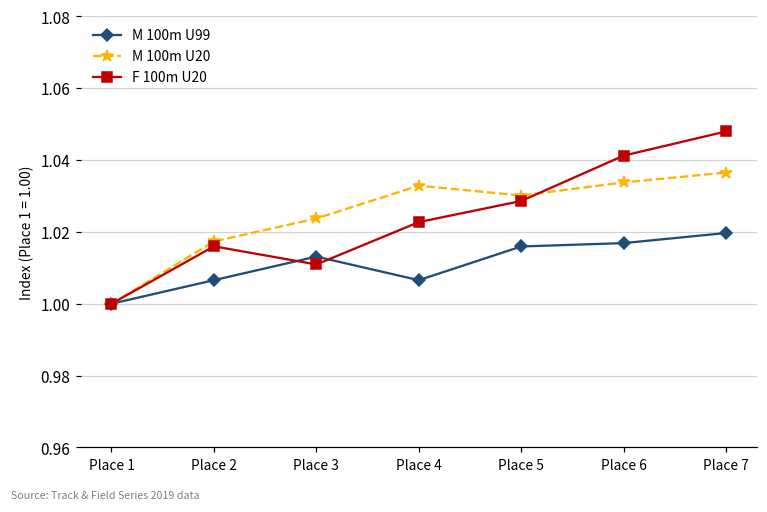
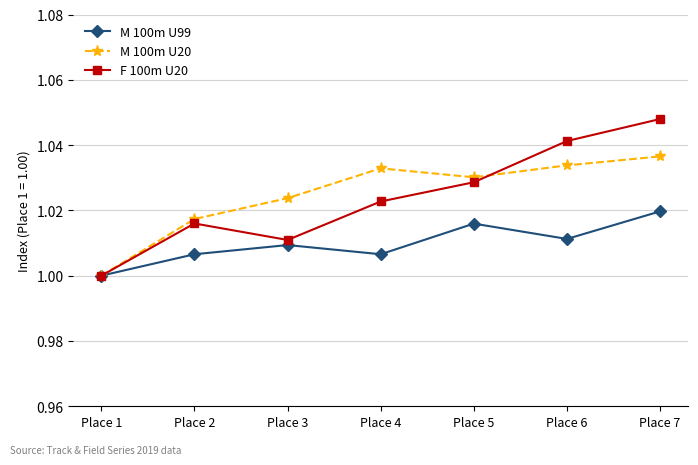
  {
    "M 100m U99": {
      "Place 2": 1.007,
-     "Place 3": 1.013,
+     "Place 3": 1.009,
      "Place 4": 1.007,
      "Place 5": 1.016,
-     "Place 6": 1.017,
+     "Place 6": 1.011,
      "Place 7": 1.020
    },
    "M 100m U20": {
      "Place 2": 1.017,
      "Place 3": 1.024,
      "Place 4": 1.033,
      "Place 5": 1.030,
      "Place 6": 1.034,
      "Place 7": 1.037
    },
    "F 100m U20": {
      "Place 2": 1.016,
      "Place 3": 1.011,
      "Place 4": 1.023,
      "Place 5": 1.029,
      "Place 6": 1.041,
      "Place 7": 1.048
    }
  }
